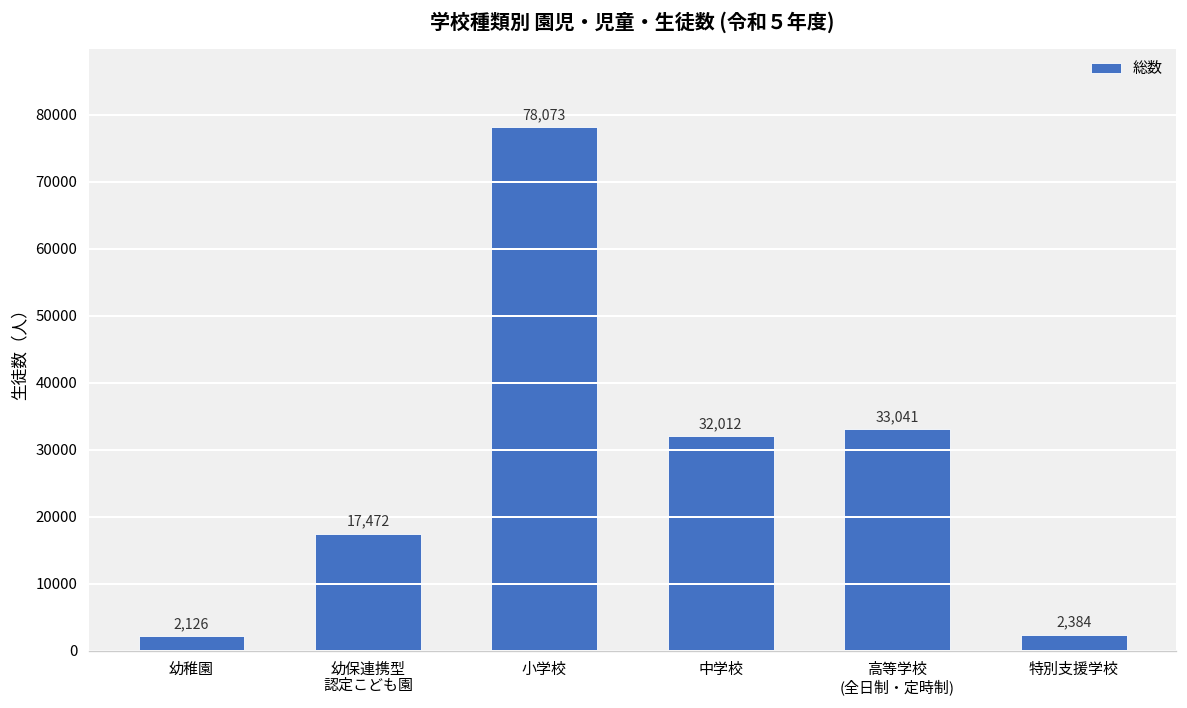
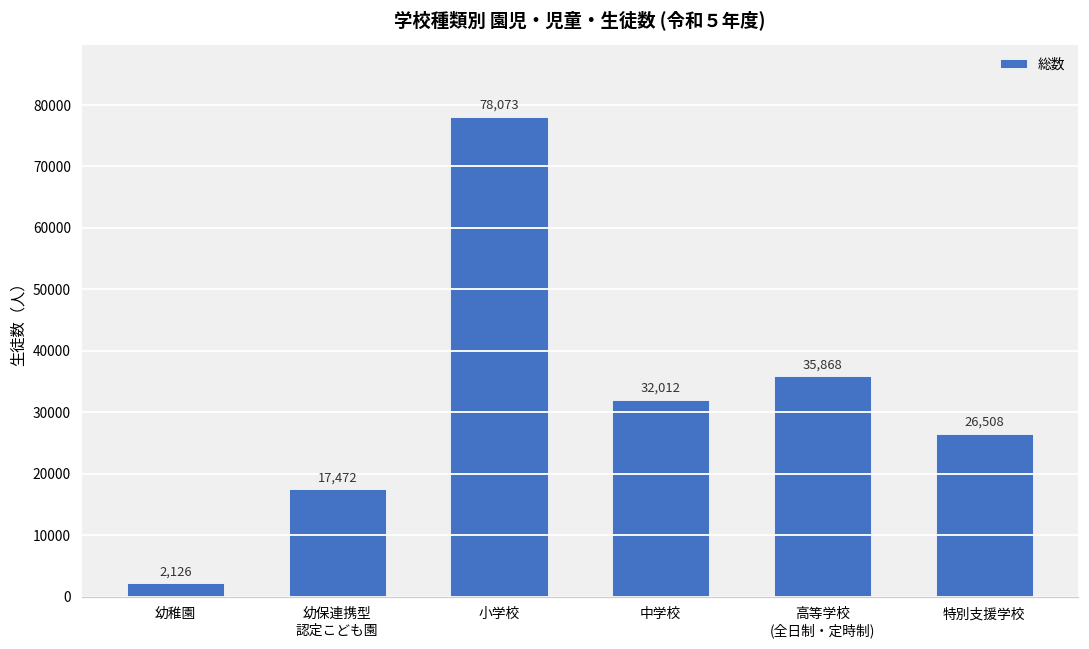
  {
    "幼稚園": "2,126",
    "幼保連携型 認定こども園": "17,472",
    "小学校": "78,073",
    "中学校": "32,012",
-   "高等学校 (全日制・定時制)": "33,041",
-   "特別支援学校": "2,384"
+   "高等学校 (全日制・定時制)": "35,868",
+   "特別支援学校": "26,508"
  }
